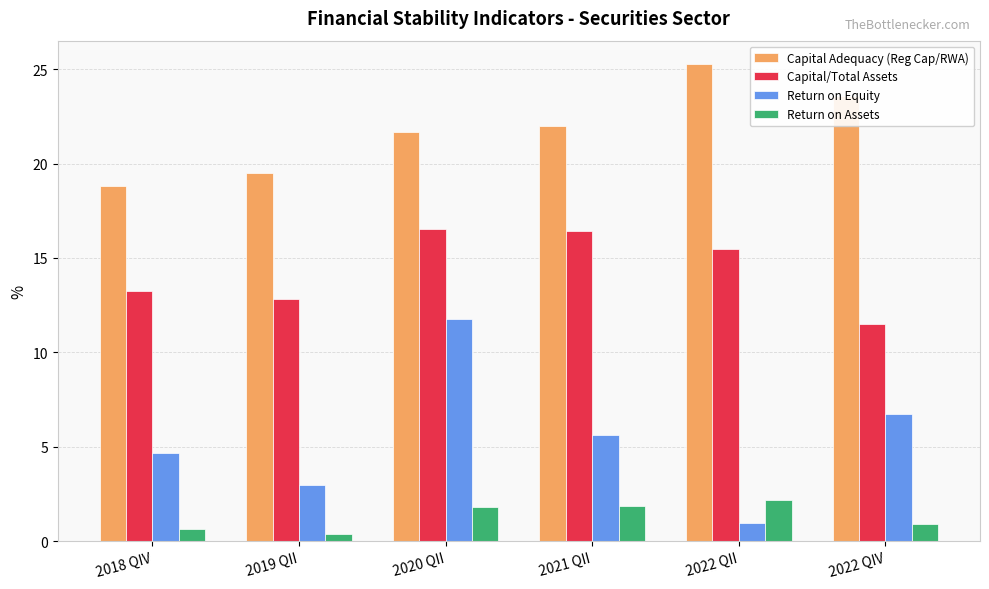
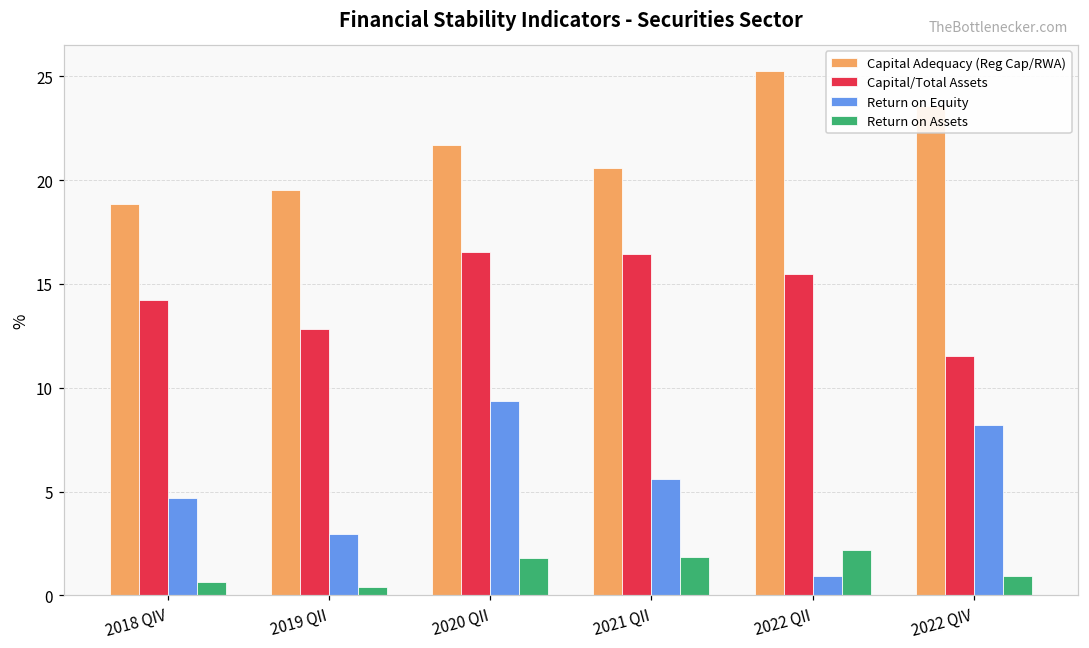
  {
    "Capital Adequacy (Reg Cap/RWA)": {
      "2018 QIV": 18.8,
      "2019 QII": 19.5,
      "2020 QII": 21.7,
-     "2021 QII": 22.0,
+     "2021 QII": 20.6,
      "2022 QII": 25.3
    },
    "Capital/Total Assets": {
-     "2018 QIV": 13.2,
+     "2018 QIV": 14.2,
      "2019 QII": 12.8,
      "2020 QII": 16.5,
      "2021 QII": 16.4,
      "2022 QII": 15.5,
      "2022 QIV": 11.5
    },
    "Return on Equity": {
      "2018 QIV": 4.7,
      "2019 QII": 3.0,
-     "2020 QII": 11.8,
+     "2020 QII": 9.4,
      "2021 QII": 5.6,
      "2022 QII": 1.0,
-     "2022 QIV": 6.7
+     "2022 QIV": 8.2
    },
    "Return on Assets": {
      "2018 QIV": 0.7,
      "2019 QII": 0.4,
      "2020 QII": 1.8,
      "2021 QII": 1.8,
      "2022 QII": 2.2,
      "2022 QIV": 0.9
    }
  }
